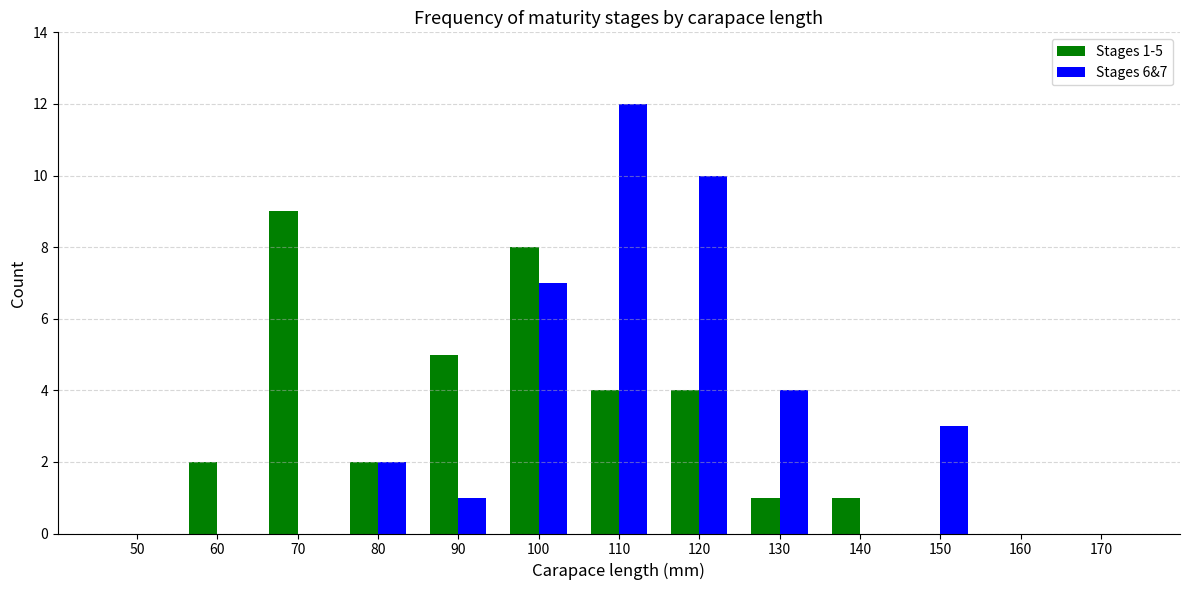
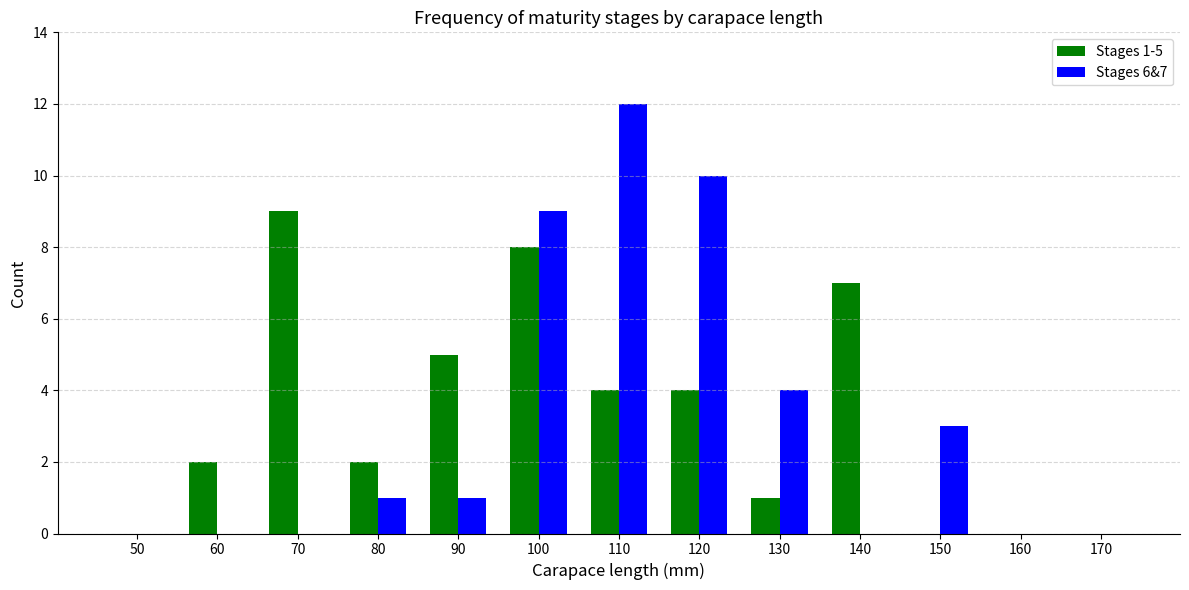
  {
    "Stages 1-5": {
      "50": 0,
      "60": 2,
      "70": 9,
      "80": 2,
      "90": 5,
      "100": 8,
      "110": 4,
      "120": 4,
      "130": 1,
-     "140": 1,
+     "140": 7,
      "150": 0,
      "160": 0,
      "170": 0
    },
    "Stages 6&7": {
      "50": 0,
      "60": 0,
      "70": 0,
-     "80": 2,
+     "80": 1,
      "90": 1,
-     "100": 7,
+     "100": 9,
      "110": 12,
      "120": 10,
      "130": 4,
      "140": 0,
      "150": 3,
      "160": 0,
      "170": 0
    }
  }
